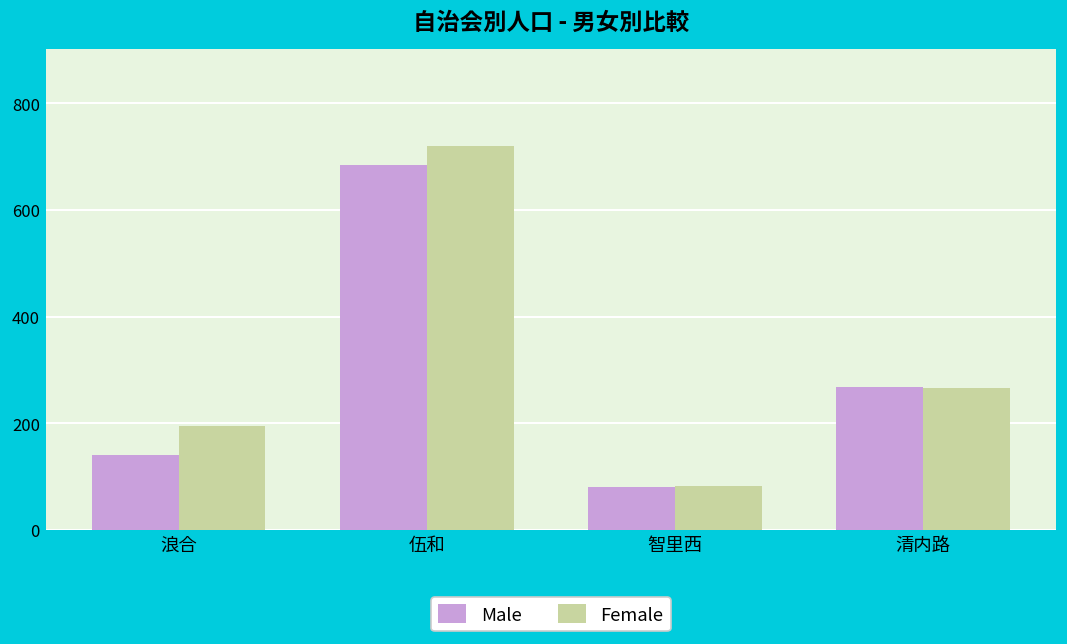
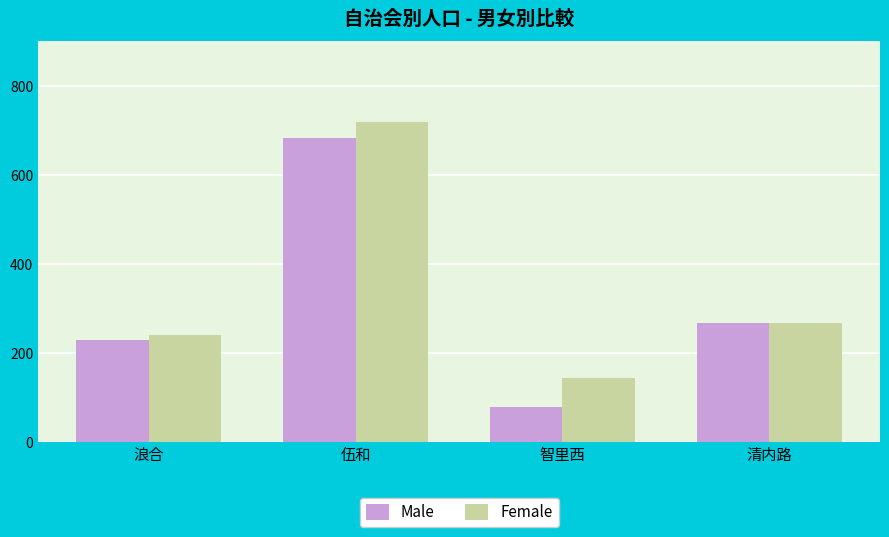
  {
    "Male": {
-     "浪合": 140,
+     "浪合": 230,
      "伍和": 690,
      "智里西": 80,
      "清内路": 270
    },
    "Female": {
-     "浪合": 200,
+     "浪合": 240,
      "伍和": 720,
-     "智里西": 80,
+     "智里西": 150,
      "清内路": 270
    }
  }
